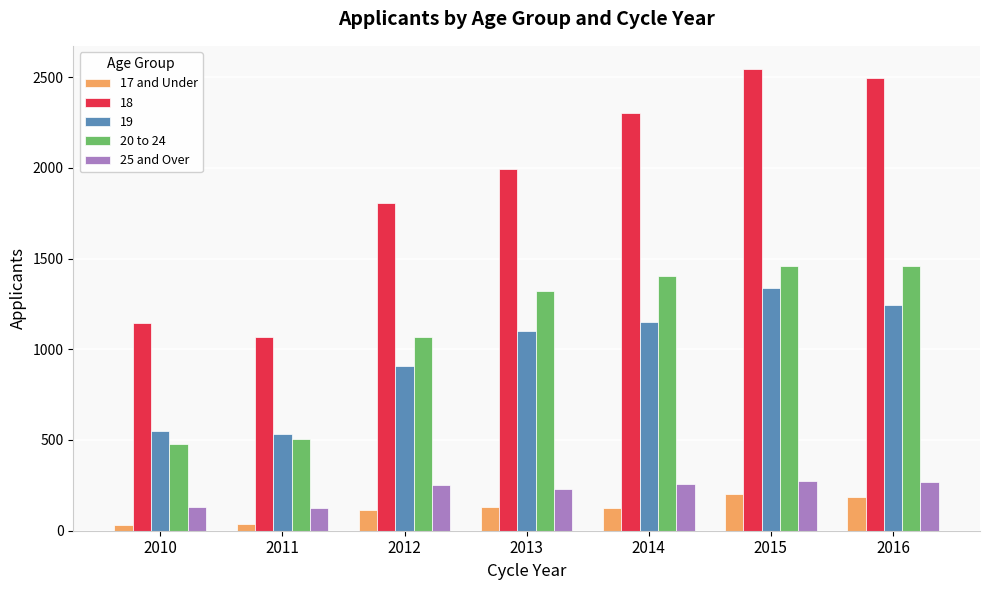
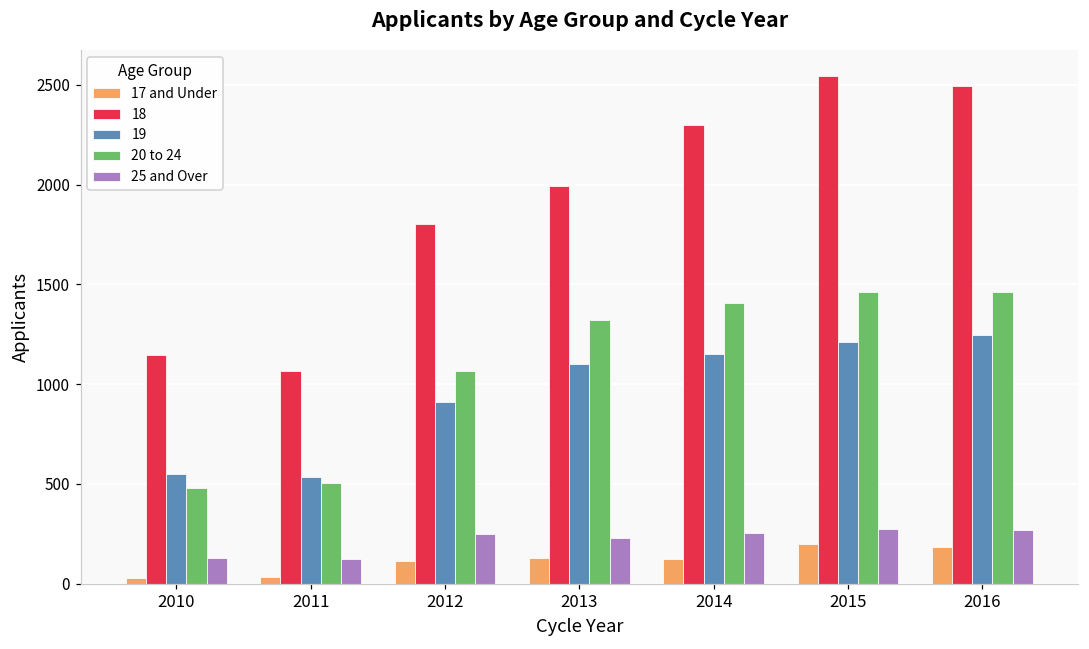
  {
    "17 and Under": {
      "2010": 30,
      "2011": 40,
      "2012": 120,
      "2013": 130,
      "2014": 130,
      "2015": 200,
      "2016": 190
    },
    "18": {
      "2010": 1150,
      "2011": 1070,
      "2012": 1810,
      "2013": 1990,
      "2014": 2300,
      "2015": 2550,
      "2016": 2500
    },
    "19": {
      "2010": 550,
      "2011": 540,
      "2012": 910,
      "2013": 1100,
      "2014": 1150,
-     "2015": 1340,
+     "2015": 1210,
      "2016": 1250
    },
    "20 to 24": {
      "2010": 480,
      "2011": 510,
      "2012": 1070,
      "2013": 1320,
      "2014": 1410,
      "2015": 1460,
      "2016": 1460
    },
    "25 and Over": {
      "2010": 130,
      "2011": 130,
      "2012": 250,
      "2013": 230,
      "2014": 260,
      "2015": 280,
      "2016": 270
    }
  }
